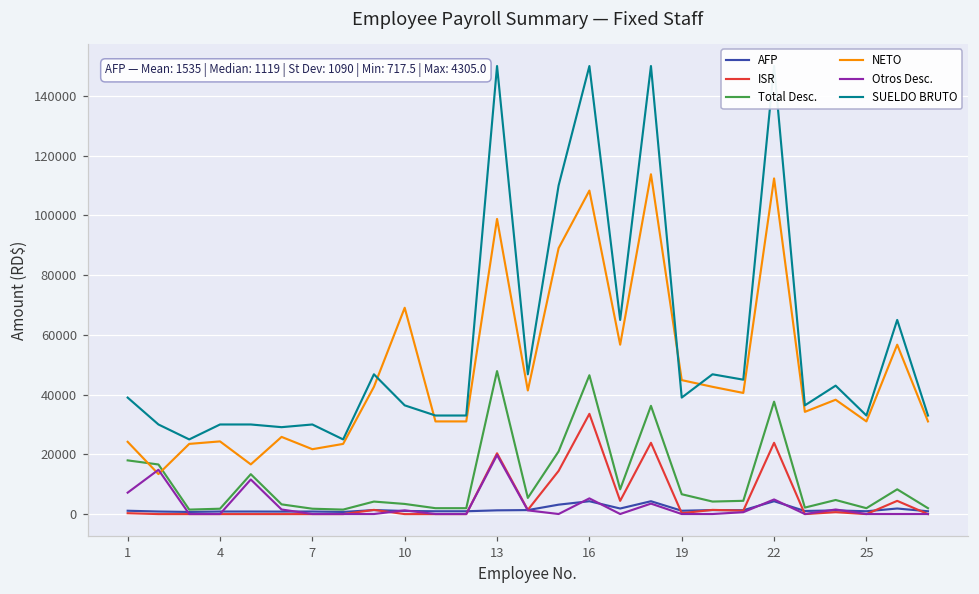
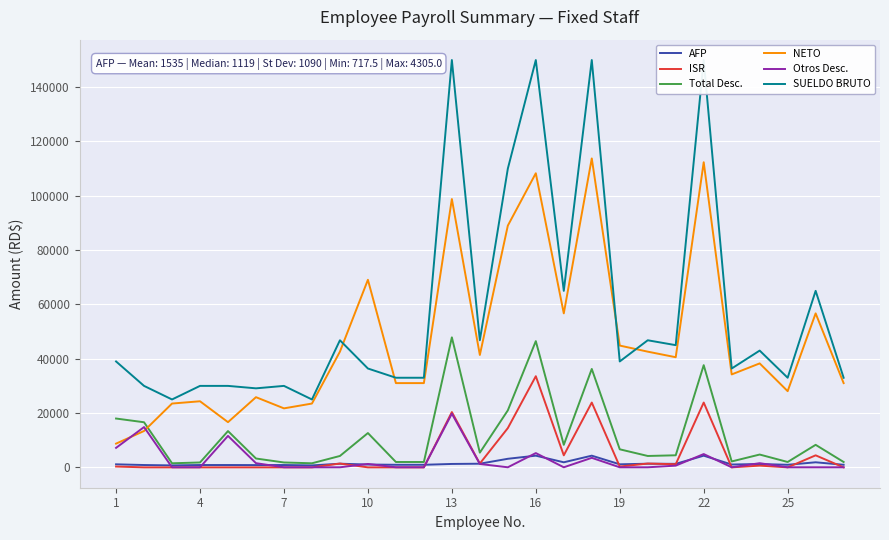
  {
    "AFP": {
      "13": 1000,
      "16": 4000
    },
    "ISR": {
      "10": 0,
      "16": 34000,
      "22": 24000
    },
    "Total Desc.": {
      "1": 18000,
-     "10": 3000,
+     "10": 13000,
      "13": 48000,
      "16": 46000,
      "19": 7000,
      "22": 38000,
      "25": 2000
    },
    "NETO": {
-     "1": 24000,
+     "1": 9000,
      "4": 24000,
      "7": 22000,
      "10": 69000,
      "13": 99000,
      "16": 108000,
      "19": 45000,
      "22": 112000,
-     "25": 31000
+     "25": 28000
    },
    "Otros Desc.": {
      "1": 7000,
      "16": 5000
    },
    "SUELDO BRUTO": {
      "1": 39000,
      "4": 30000,
      "7": 30000,
      "10": 36000,
      "16": 150000,
      "19": 39000,
      "25": 33000
    }
  }
